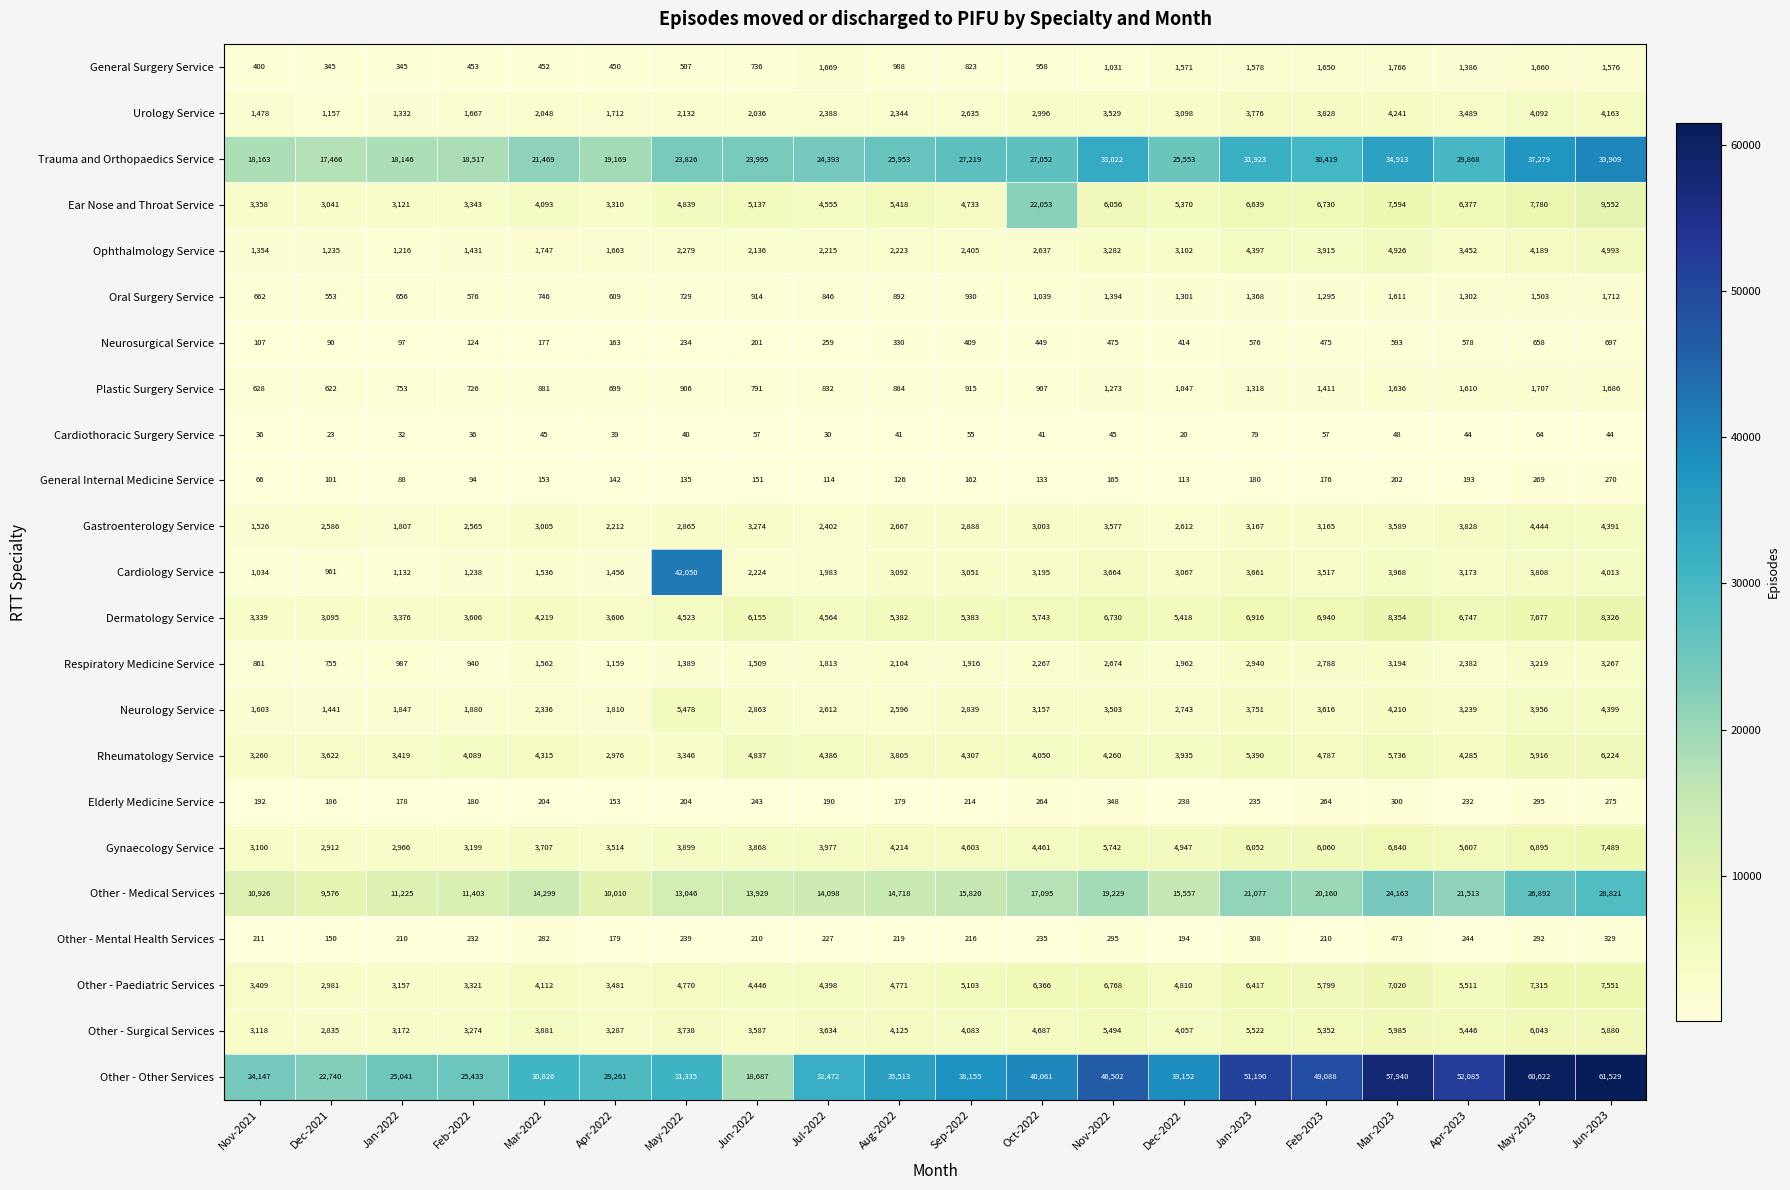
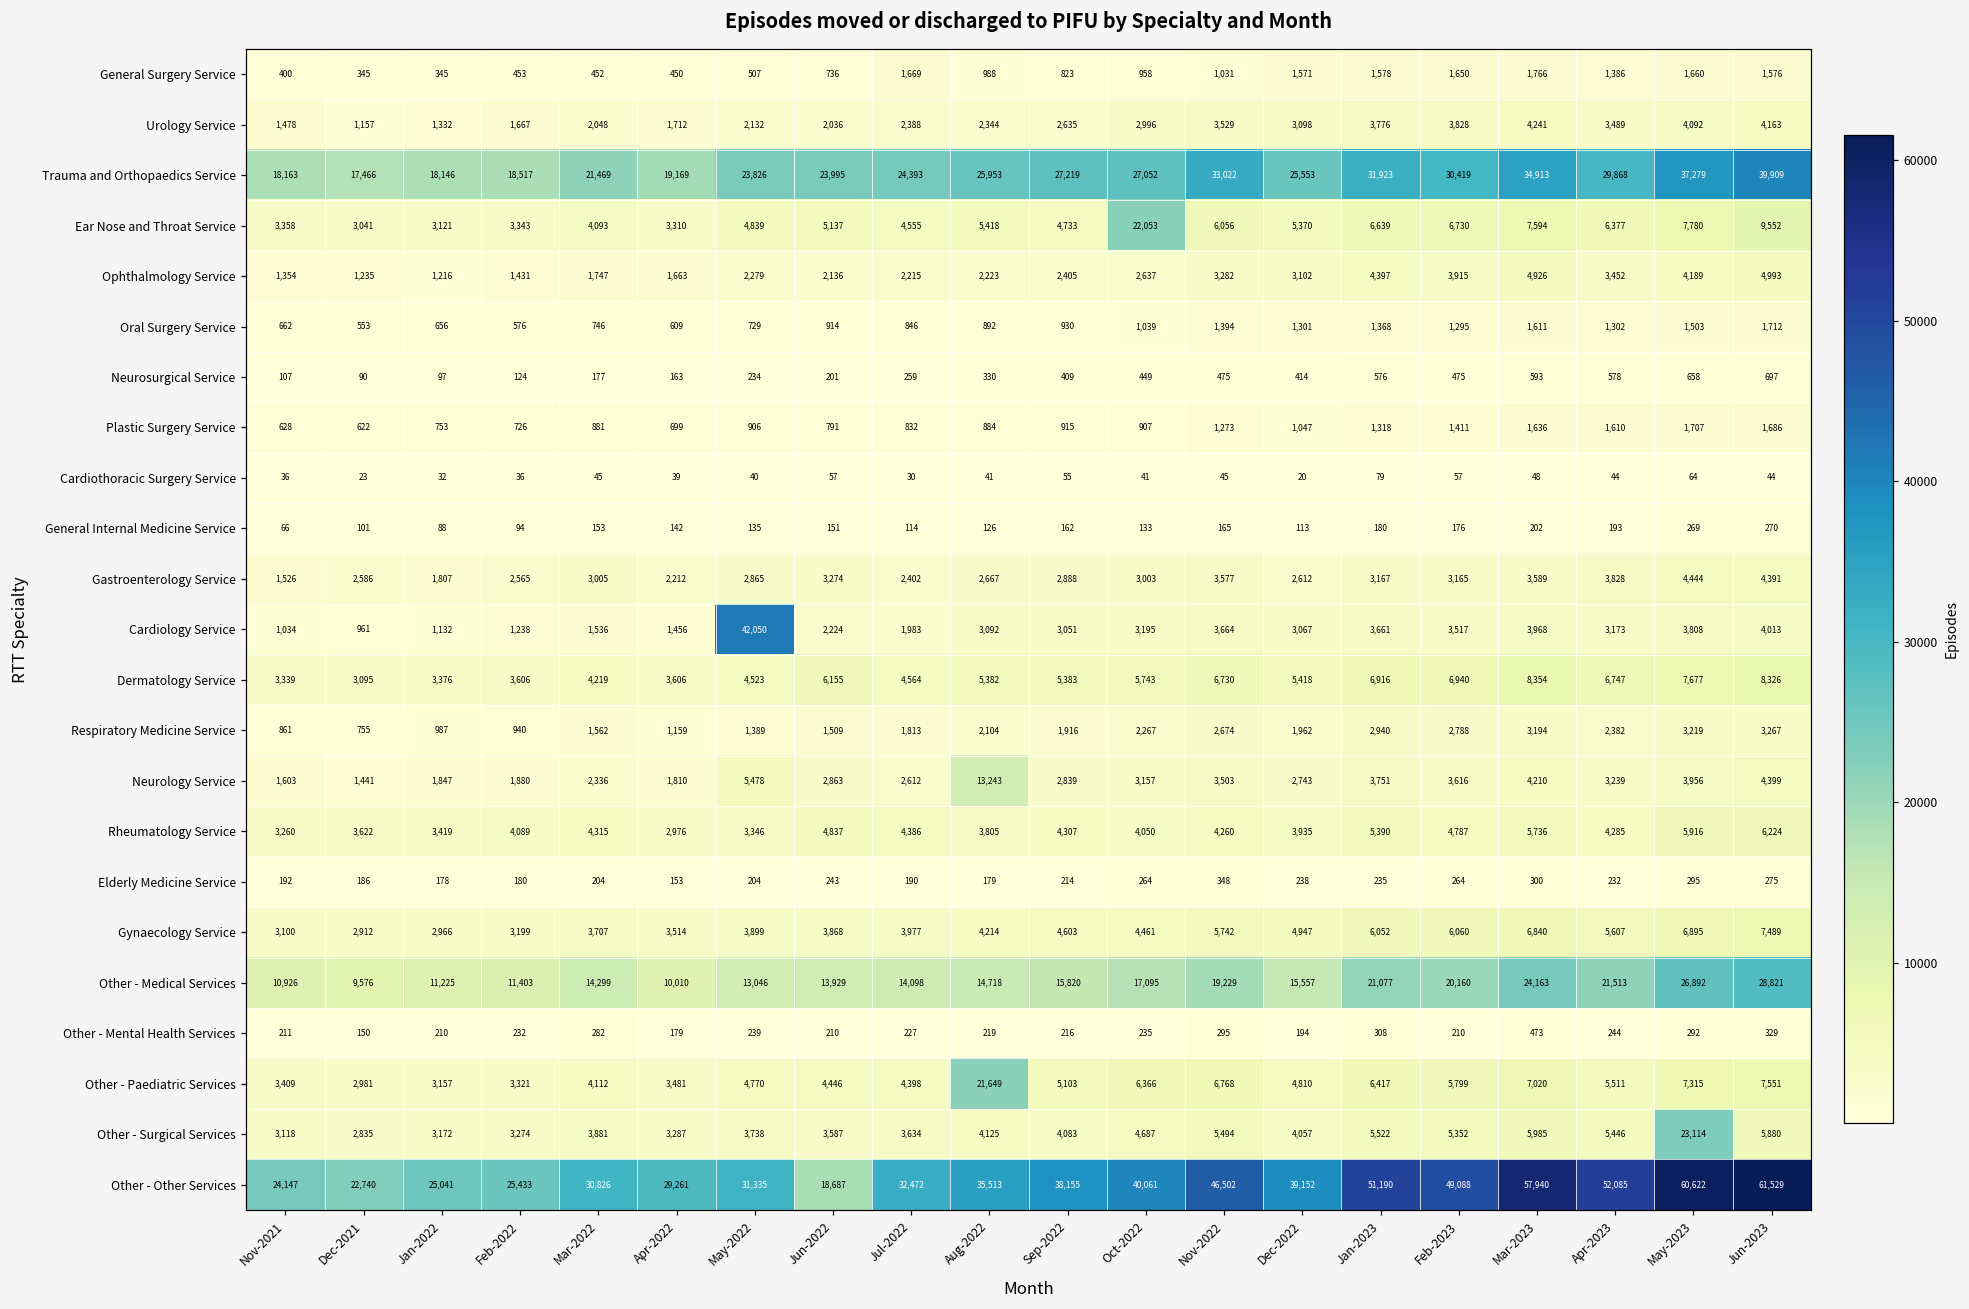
  {
    "Neurology Service": {
      "Nov-2021": "1,603",
      "Dec-2021": "1,441",
      "Jan-2022": "1,847",
      "Feb-2022": "1,880",
      "Mar-2022": "2,336",
      "Apr-2022": "1,810",
      "May-2022": "5,478",
      "Jun-2022": "2,863",
      "Jul-2022": "2,612",
-     "Aug-2022": "2,596",
+     "Aug-2022": "13,243",
      "Sep-2022": "2,839",
      "Oct-2022": "3,157",
      "Nov-2022": "3,503",
      "Dec-2022": "2,743",
      "Jan-2023": "3,751",
      "Feb-2023": "3,616",
      "Mar-2023": "4,210",
      "Apr-2023": "3,239",
      "May-2023": "3,956",
      "Jun-2023": "4,399"
    },
    "Other - Paediatric Services": {
      "Nov-2021": "3,409",
      "Dec-2021": "2,981",
      "Jan-2022": "3,157",
      "Feb-2022": "3,321",
      "Mar-2022": "4,112",
      "Apr-2022": "3,481",
      "May-2022": "4,770",
      "Jun-2022": "4,446",
      "Jul-2022": "4,398",
-     "Aug-2022": "4,771",
+     "Aug-2022": "21,649",
      "Sep-2022": "5,103",
      "Oct-2022": "6,366",
      "Nov-2022": "6,768",
      "Dec-2022": "4,810",
      "Jan-2023": "6,417",
      "Feb-2023": "5,799",
      "Mar-2023": "7,020",
      "Apr-2023": "5,511",
      "May-2023": "7,315",
      "Jun-2023": "7,551"
    },
    "Other - Surgical Services": {
      "Nov-2021": "3,118",
      "Dec-2021": "2,835",
      "Jan-2022": "3,172",
      "Feb-2022": "3,274",
      "Mar-2022": "3,881",
      "Apr-2022": "3,287",
      "May-2022": "3,738",
      "Jun-2022": "3,587",
      "Jul-2022": "3,634",
      "Aug-2022": "4,125",
      "Sep-2022": "4,083",
      "Oct-2022": "4,687",
      "Nov-2022": "5,494",
      "Dec-2022": "4,057",
      "Jan-2023": "5,522",
      "Feb-2023": "5,352",
      "Mar-2023": "5,985",
      "Apr-2023": "5,446",
-     "May-2023": "6,043",
+     "May-2023": "23,114",
      "Jun-2023": "5,880"
    }
  }
